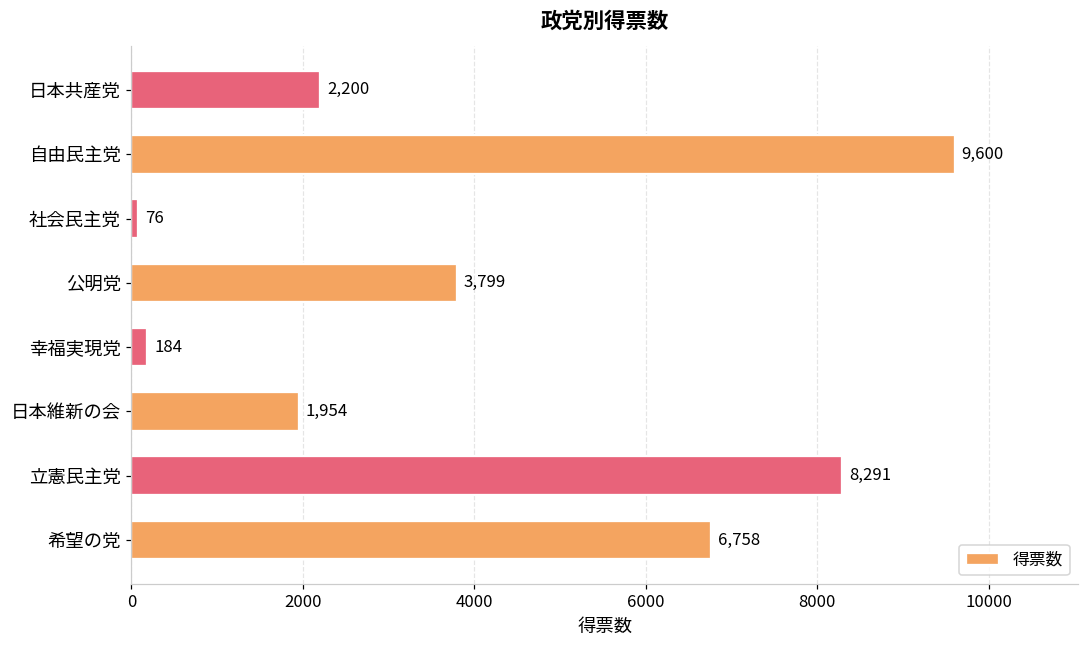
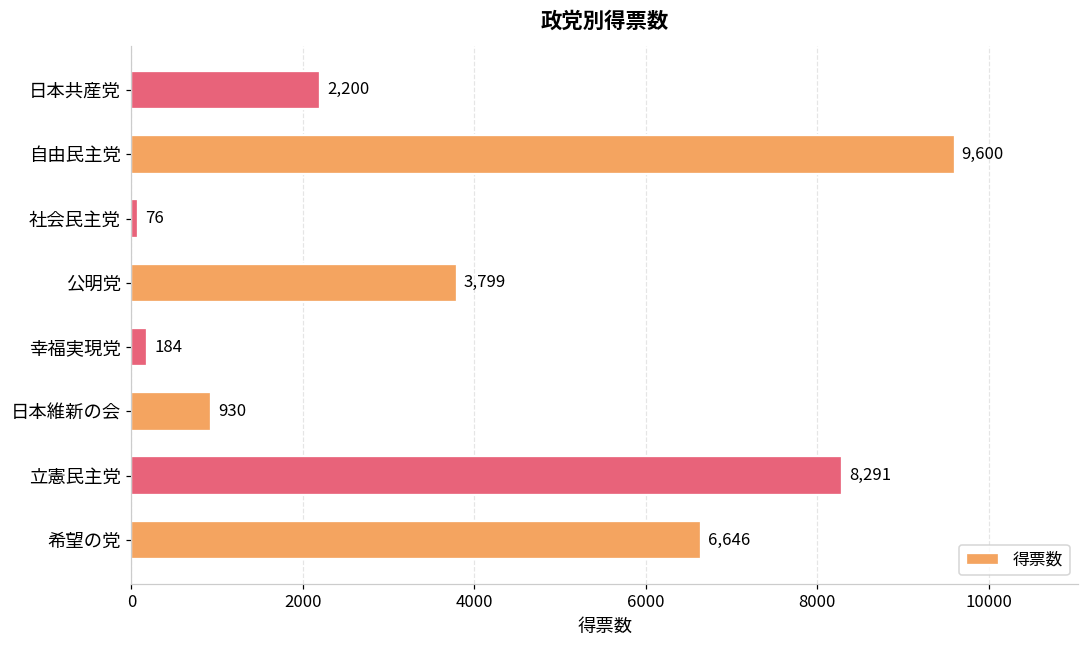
  {
    "日本共産党": "2,200",
    "自由民主党": "9,600",
    "社会民主党": "76",
    "公明党": "3,799",
    "幸福実現党": "184",
-   "日本維新の会": "1,954",
+   "日本維新の会": "930",
    "立憲民主党": "8,291",
-   "希望の党": "6,758"
+   "希望の党": "6,646"
  }
